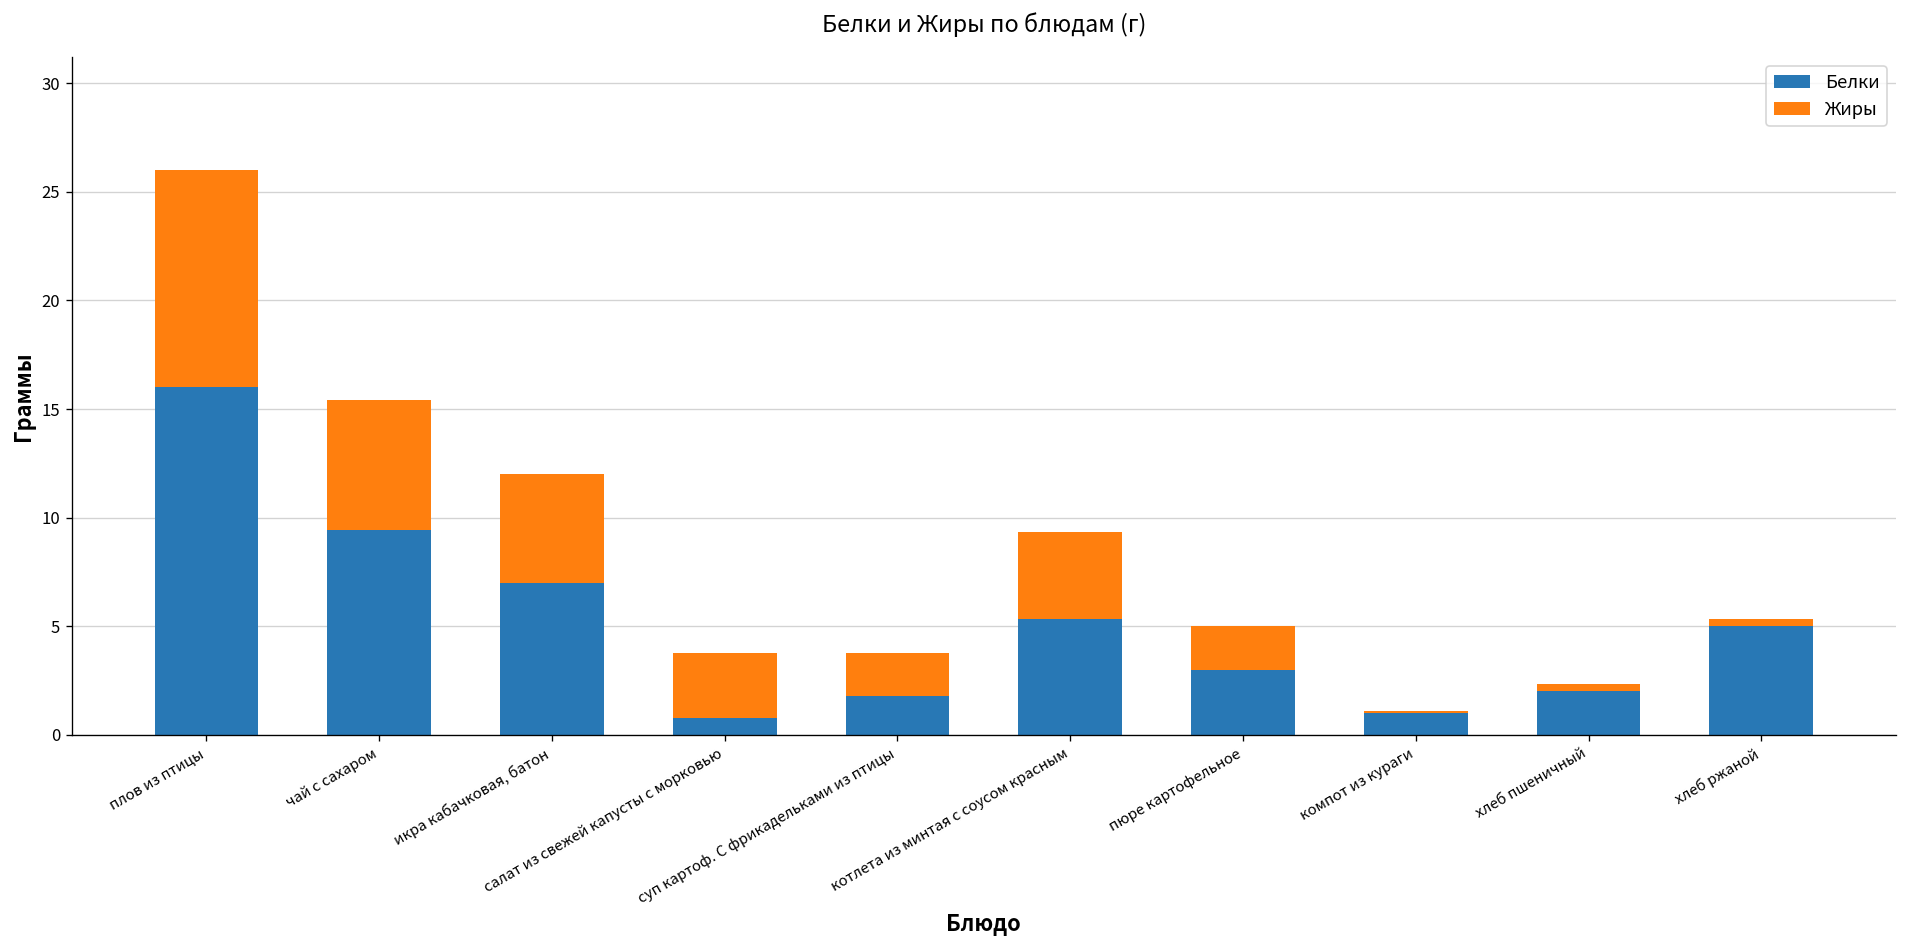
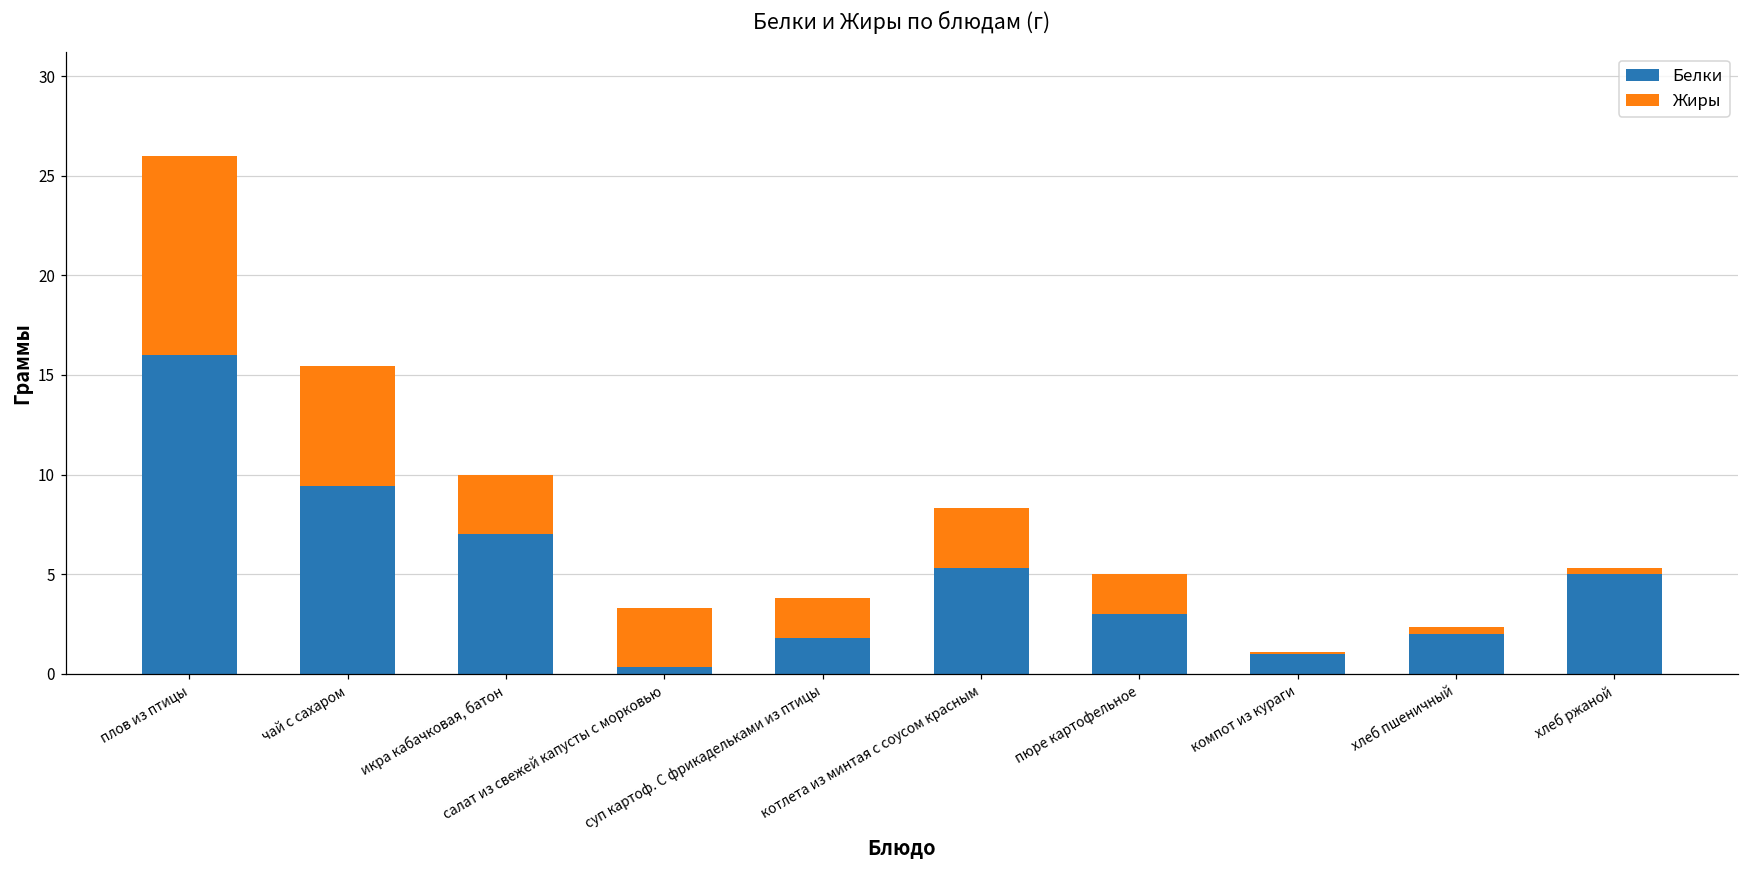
  {
    "Белки": {
      "плов из птицы": 16.0,
      "чай с сахаром": 9.4,
      "икра кабачковая, батон": 7.0,
-     "салат из свежей капусты с морковью": 0.8,
+     "салат из свежей капусты с морковью": 0.3,
      "суп картоф. С фрикадельками из птицы": 1.8,
      "котлета из минтая с соусом красным": 5.3,
      "пюре картофельное": 3.0,
      "компот из кураги": 1.0,
      "хлеб пшеничный": 2.0,
      "хлеб ржаной": 5.0
    },
    "Жиры": {
      "плов из птицы": 10,
      "чай с сахаром": 6,
-     "икра кабачковая, батон": 5,
+     "икра кабачковая, батон": 3,
      "салат из свежей капусты с морковью": 3,
      "суп картоф. С фрикадельками из птицы": 2,
-     "котлета из минтая с соусом красным": 4,
+     "котлета из минтая с соусом красным": 3,
      "пюре картофельное": 2,
      "хлеб пшеничный": 0.3,
      "хлеб ржаной": 0.3
    }
  }
